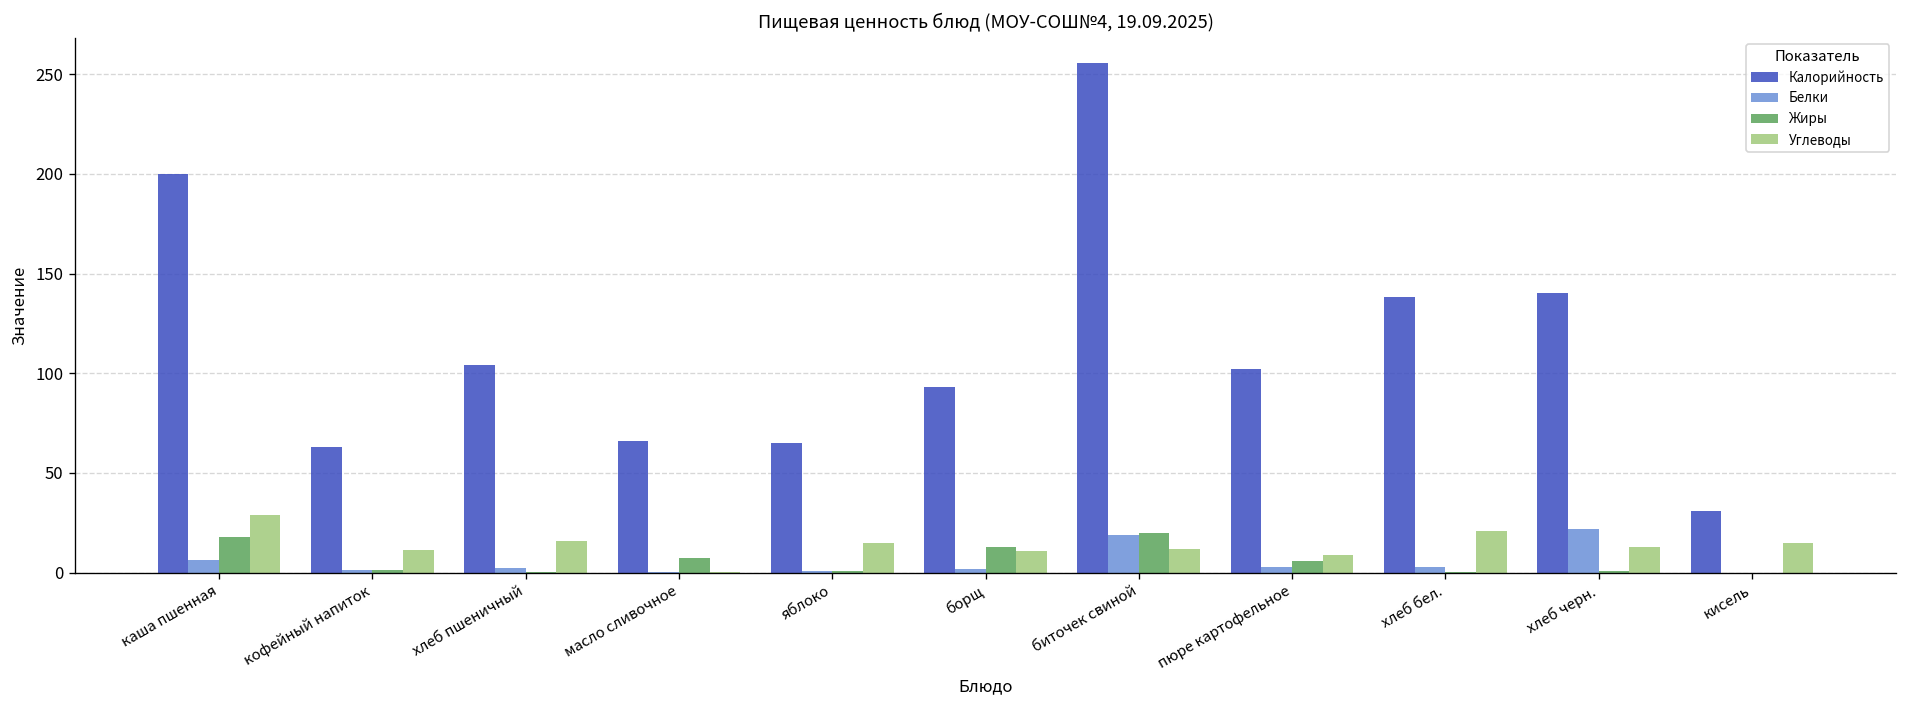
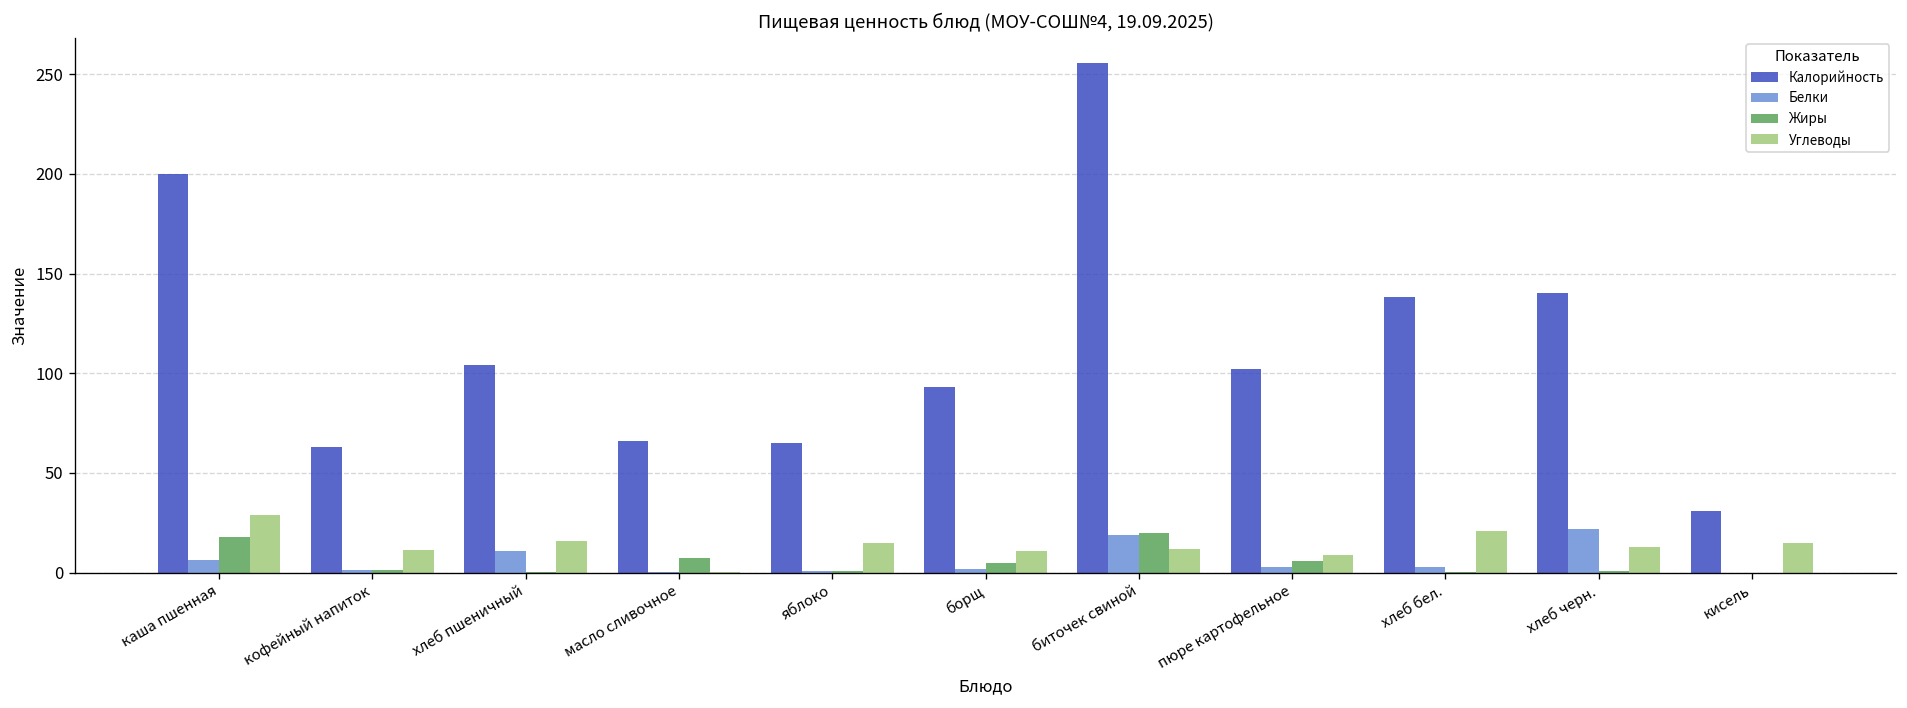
  {
    "Калорийность": {
      "каша пшенная": 200,
      "кофейный напиток": 63,
      "хлеб пшеничный": 104,
      "масло сливочное": 66,
      "яблоко": 65,
      "борщ": 93,
      "биточек свиной": 256,
      "пюре картофельное": 102,
      "хлеб бел.": 138,
      "хлеб черн.": 140,
      "кисель": 31
    },
    "Белки": {
      "каша пшенная": 6,
-     "хлеб пшеничный": 2,
+     "хлеб пшеничный": 11,
      "борщ": 2,
      "биточек свиной": 19,
      "пюре картофельное": 3,
      "хлеб бел.": 3,
      "хлеб черн.": 22,
      "кисель": 0
    },
    "Жиры": {
      "каша пшенная": 18,
      "масло сливочное": 7,
-     "борщ": 13,
+     "борщ": 5,
      "биточек свиной": 20,
      "пюре картофельное": 6,
      "кисель": 0
    },
    "Углеводы": {
      "каша пшенная": 29,
      "кофейный напиток": 11,
      "хлеб пшеничный": 16,
      "яблоко": 15,
      "борщ": 11,
      "биточек свиной": 12,
      "пюре картофельное": 9,
      "хлеб бел.": 21,
      "хлеб черн.": 13,
      "кисель": 15
    }
  }
